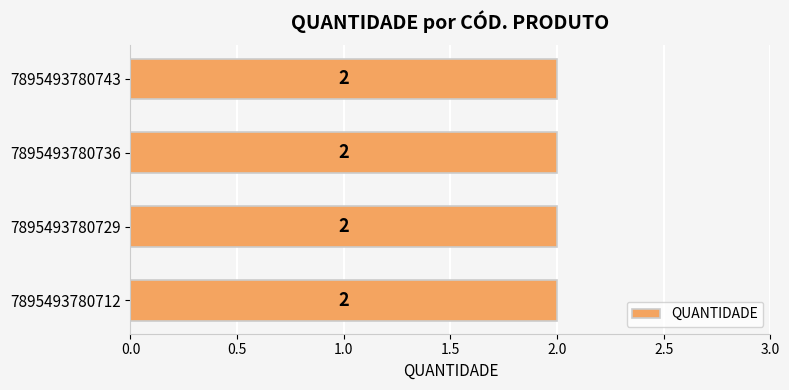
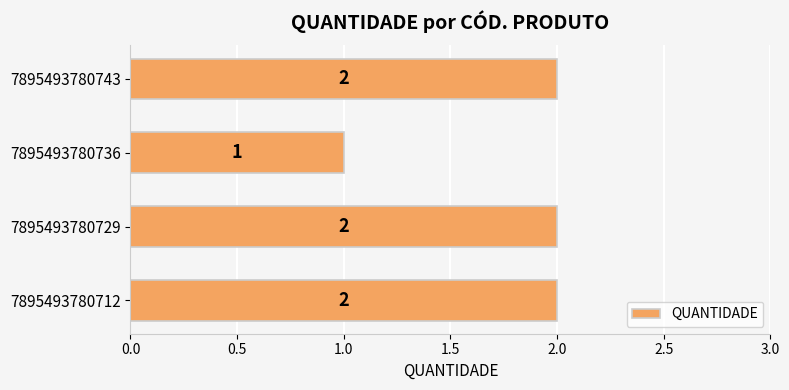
  {
    "7895493780743": 2,
-   "7895493780736": 2,
+   "7895493780736": 1,
    "7895493780729": 2,
    "7895493780712": 2
  }
